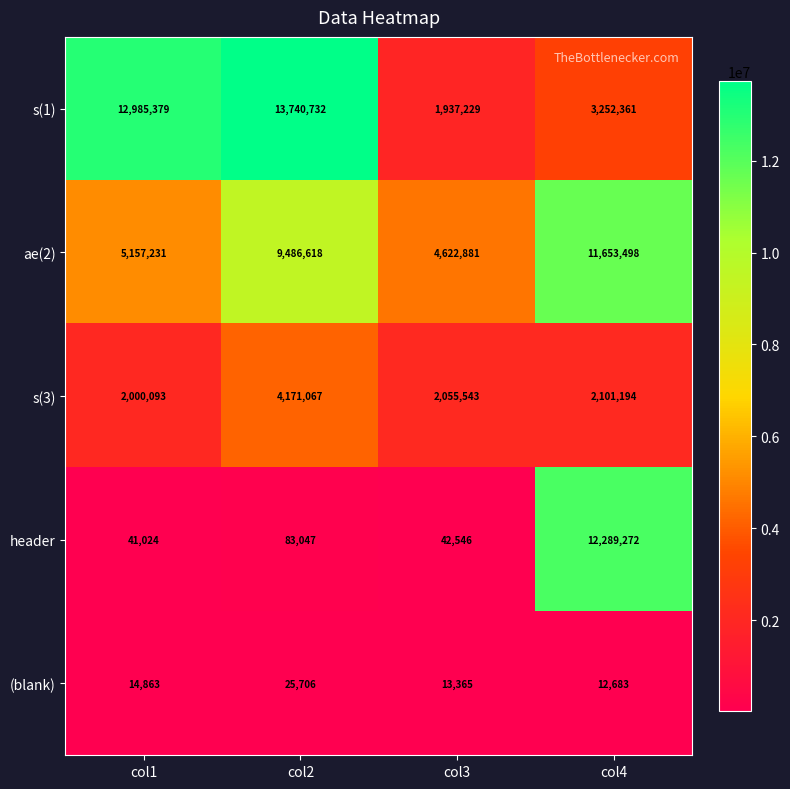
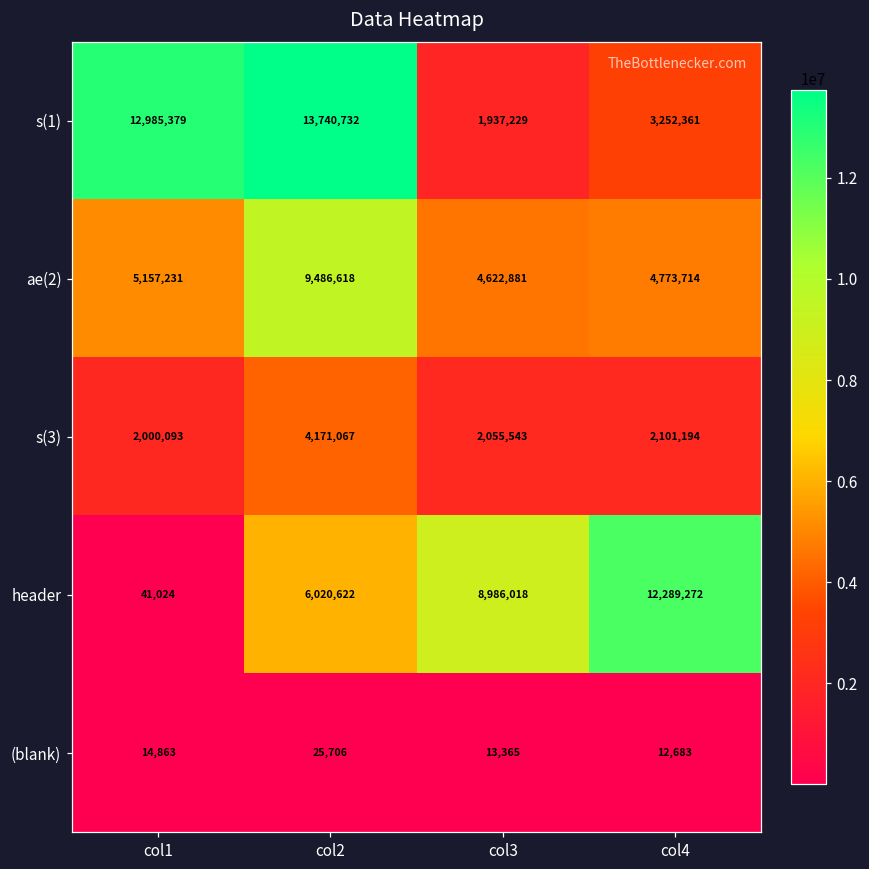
  {
    "s(1)": {
      "col1": "12,985,379",
      "col2": "13,740,732",
      "col3": "1,937,229"
    },
    "ae(2)": {
      "col1": "5,157,231",
      "col2": "9,486,618",
      "col3": "4,622,881",
-     "col4": "11,653,498"
+     "col4": "4,773,714"
    },
    "s(3)": {
      "col1": "2,000,093",
      "col2": "4,171,067",
      "col3": "2,055,543",
      "col4": "2,101,194"
    },
    "header": {
      "col1": "41,024",
-     "col2": "83,047",
-     "col3": "42,546",
+     "col2": "6,020,622",
+     "col3": "8,986,018",
      "col4": "12,289,272"
    },
    "(blank)": {
      "col1": "14,863",
      "col2": "25,706",
      "col3": "13,365",
      "col4": "12,683"
    }
  }
